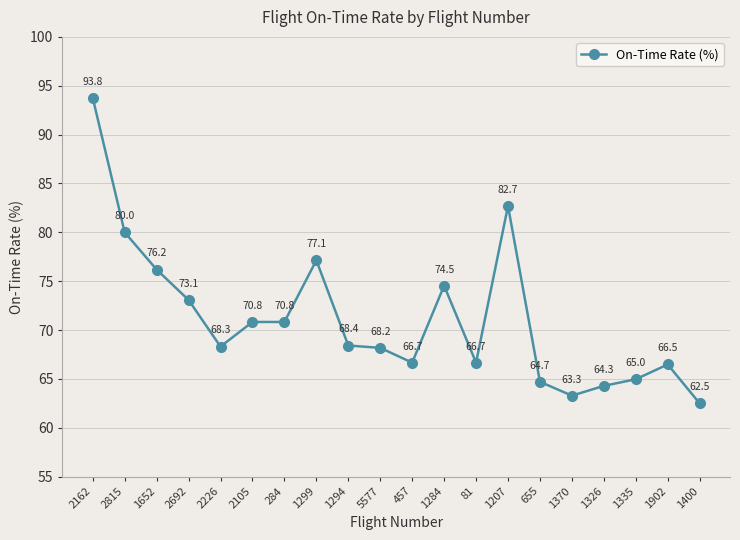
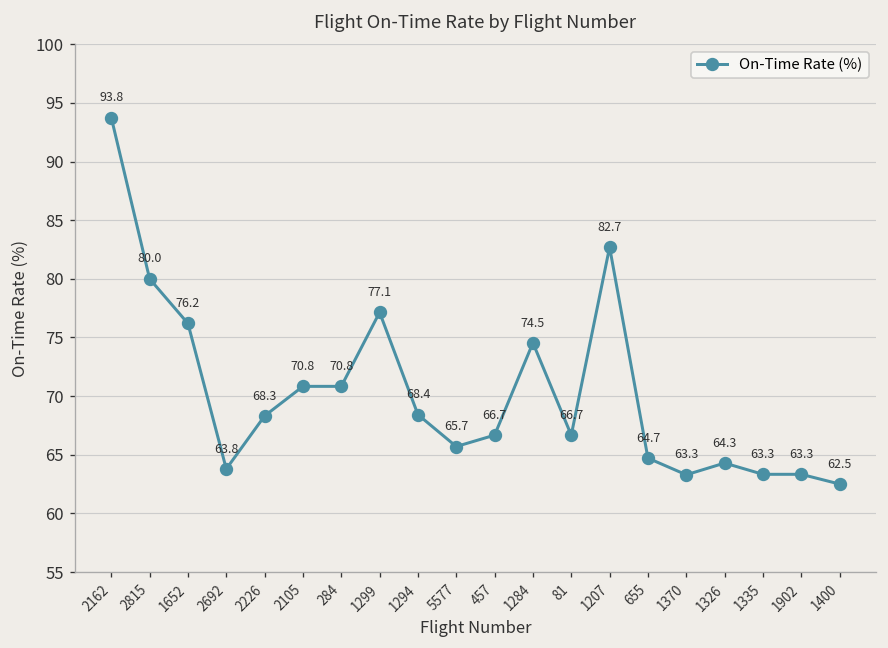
  {
    "2162": 93.8,
    "2815": 80.0,
    "1652": 76.2,
-   "2692": 73.1,
+   "2692": 63.8,
    "2226": 68.3,
    "2105": 70.8,
    "284": 70.8,
    "1299": 77.1,
    "1294": 68.4,
-   "5577": 68.2,
+   "5577": 65.7,
    "457": 66.7,
    "1284": 74.5,
    "81": 66.7,
    "1207": 82.7,
    "655": 64.7,
    "1370": 63.3,
    "1326": 64.3,
-   "1335": 65.0,
-   "1902": 66.5,
+   "1335": 63.3,
+   "1902": 63.3,
    "1400": 62.5
  }
